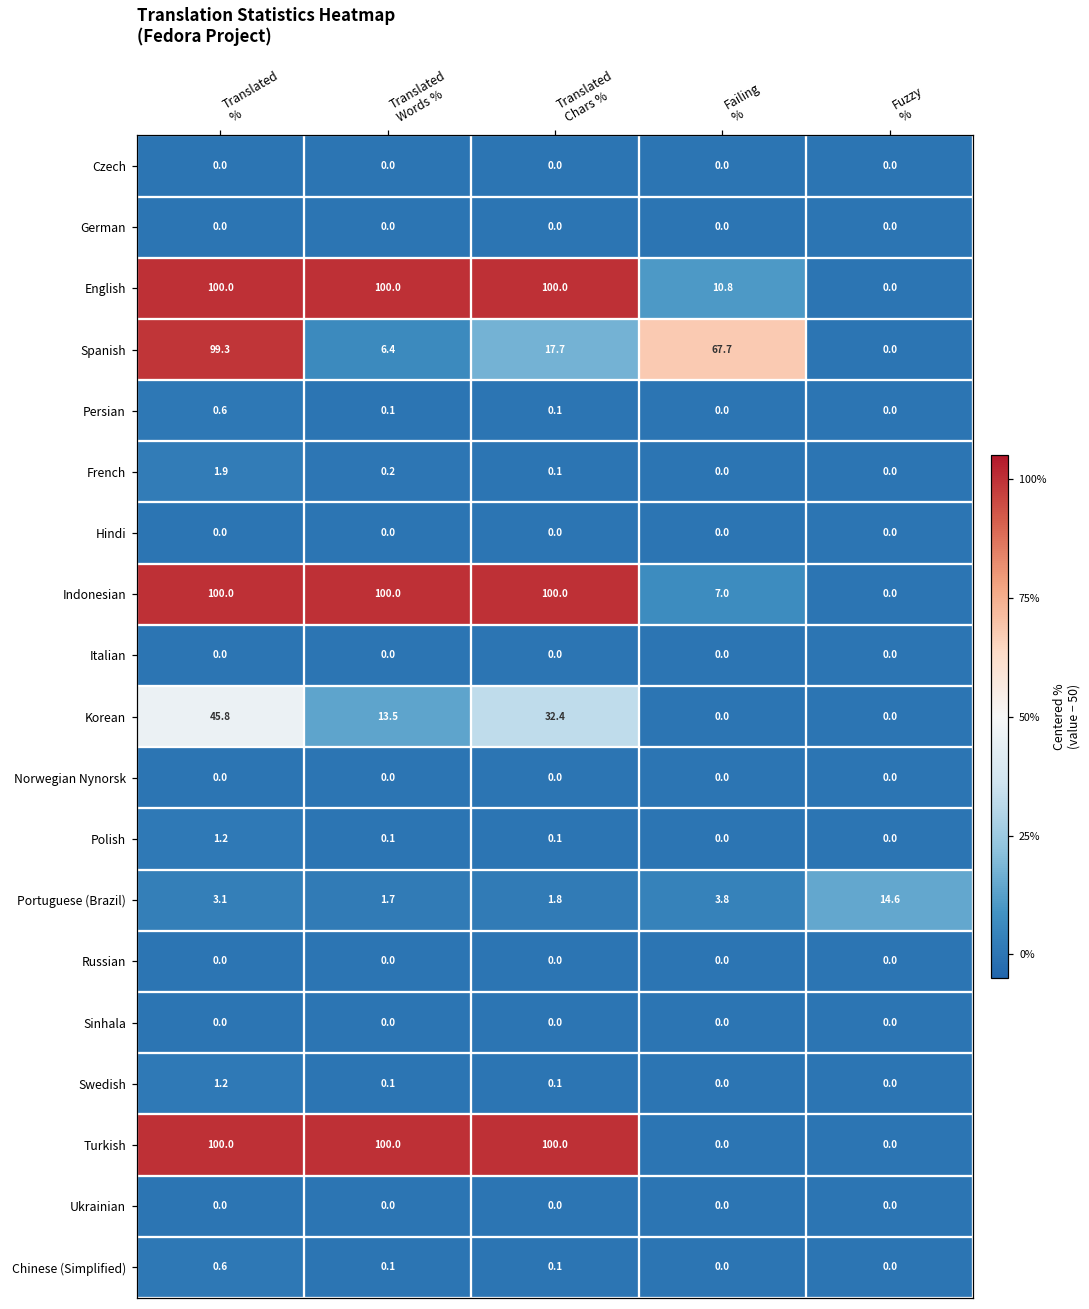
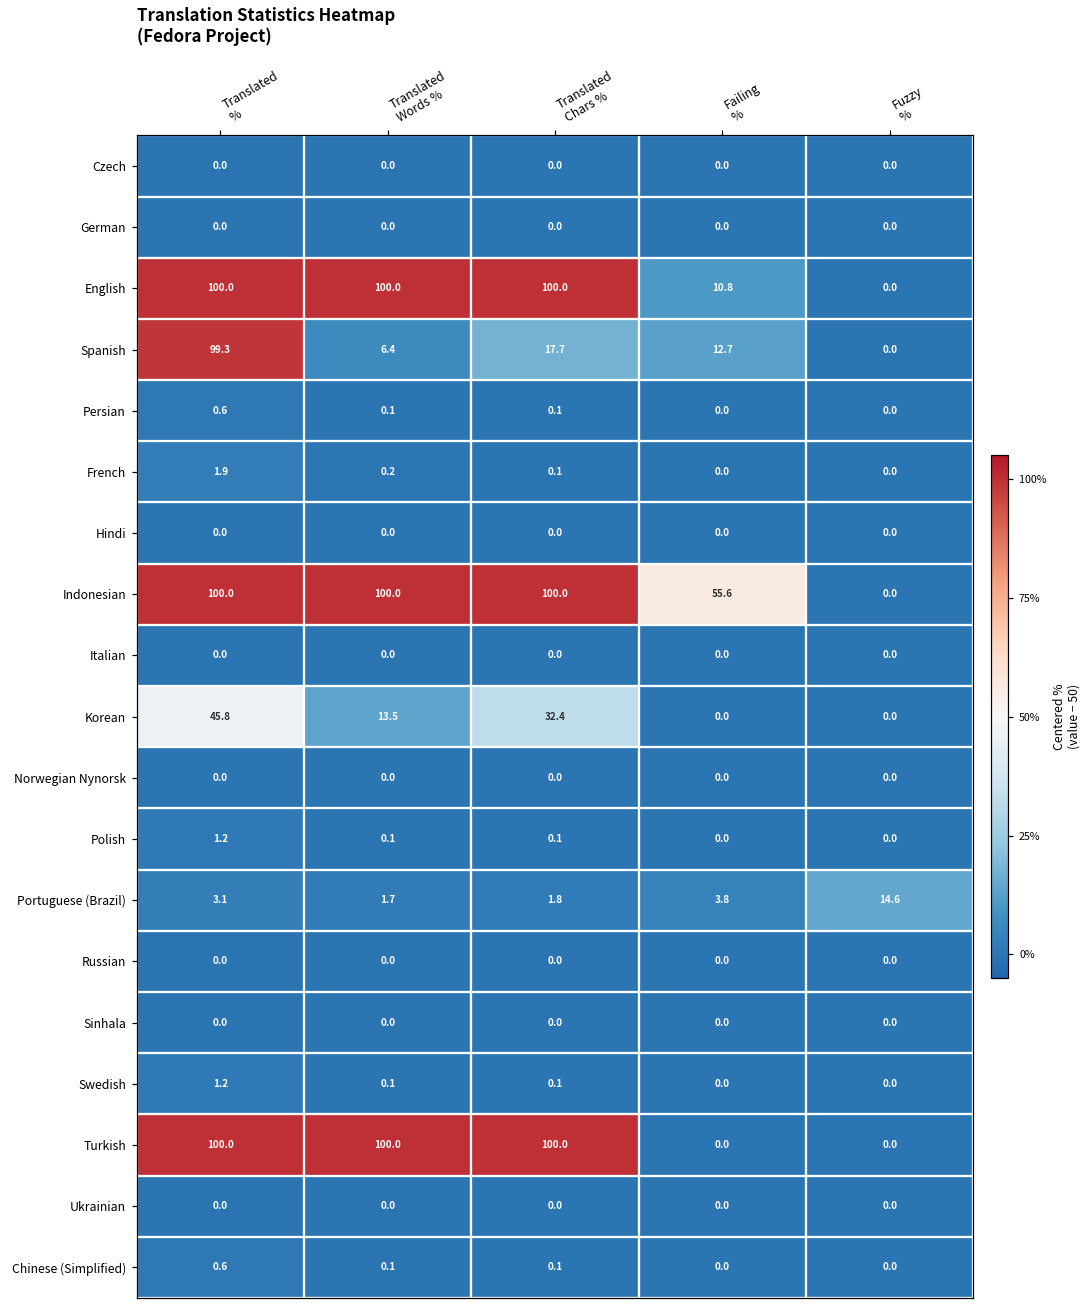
  {
    "Czech": {
      "Translated %": 0.0,
      "Translated Words %": 0.0,
      "Translated Chars %": 0.0,
      "Failing %": 0.0,
      "Fuzzy %": 0.0
    },
    "German": {
      "Translated %": 0.0,
      "Translated Words %": 0.0,
      "Translated Chars %": 0.0,
      "Failing %": 0.0,
      "Fuzzy %": 0.0
    },
    "English": {
      "Translated %": 100.0,
      "Translated Words %": 100.0,
      "Translated Chars %": 100.0,
      "Failing %": 10.8,
      "Fuzzy %": 0.0
    },
    "Spanish": {
      "Translated %": 99.3,
      "Translated Words %": 6.4,
      "Translated Chars %": 17.7,
-     "Failing %": 67.7,
+     "Failing %": 12.7,
      "Fuzzy %": 0.0
    },
    "Persian": {
      "Translated %": 0.6,
      "Translated Words %": 0.1,
      "Translated Chars %": 0.1,
      "Failing %": 0.0,
      "Fuzzy %": 0.0
    },
    "French": {
      "Translated %": 1.9,
      "Translated Words %": 0.2,
      "Translated Chars %": 0.1,
      "Failing %": 0.0,
      "Fuzzy %": 0.0
    },
    "Hindi": {
      "Translated %": 0.0,
      "Translated Words %": 0.0,
      "Translated Chars %": 0.0,
      "Failing %": 0.0,
      "Fuzzy %": 0.0
    },
    "Indonesian": {
      "Translated %": 100.0,
      "Translated Words %": 100.0,
      "Translated Chars %": 100.0,
-     "Failing %": 7.0,
+     "Failing %": 55.6,
      "Fuzzy %": 0.0
    },
    "Italian": {
      "Translated %": 0.0,
      "Translated Words %": 0.0,
      "Translated Chars %": 0.0,
      "Failing %": 0.0,
      "Fuzzy %": 0.0
    },
    "Korean": {
      "Translated %": 45.8,
      "Translated Words %": 13.5,
      "Translated Chars %": 32.4,
      "Failing %": 0.0,
      "Fuzzy %": 0.0
    },
    "Norwegian Nynorsk": {
      "Translated %": 0.0,
      "Translated Words %": 0.0,
      "Translated Chars %": 0.0,
      "Failing %": 0.0,
      "Fuzzy %": 0.0
    },
    "Polish": {
      "Translated %": 1.2,
      "Translated Words %": 0.1,
      "Translated Chars %": 0.1,
      "Failing %": 0.0,
      "Fuzzy %": 0.0
    },
    "Portuguese (Brazil)": {
      "Translated %": 3.1,
      "Translated Words %": 1.7,
      "Translated Chars %": 1.8,
      "Failing %": 3.8,
      "Fuzzy %": 14.6
    },
    "Russian": {
      "Translated %": 0.0,
      "Translated Words %": 0.0,
      "Translated Chars %": 0.0,
      "Failing %": 0.0,
      "Fuzzy %": 0.0
    },
    "Sinhala": {
      "Translated %": 0.0,
      "Translated Words %": 0.0,
      "Translated Chars %": 0.0,
      "Failing %": 0.0,
      "Fuzzy %": 0.0
    },
    "Swedish": {
      "Translated %": 1.2,
      "Translated Words %": 0.1,
      "Translated Chars %": 0.1,
      "Failing %": 0.0,
      "Fuzzy %": 0.0
    },
    "Turkish": {
      "Translated %": 100.0,
      "Translated Words %": 100.0,
      "Translated Chars %": 100.0,
      "Failing %": 0.0,
      "Fuzzy %": 0.0
    },
    "Ukrainian": {
      "Translated %": 0.0,
      "Translated Words %": 0.0,
      "Translated Chars %": 0.0,
      "Failing %": 0.0,
      "Fuzzy %": 0.0
    },
    "Chinese (Simplified)": {
      "Translated %": 0.6,
      "Translated Words %": 0.1,
      "Translated Chars %": 0.1,
      "Failing %": 0.0,
      "Fuzzy %": 0.0
    }
  }
